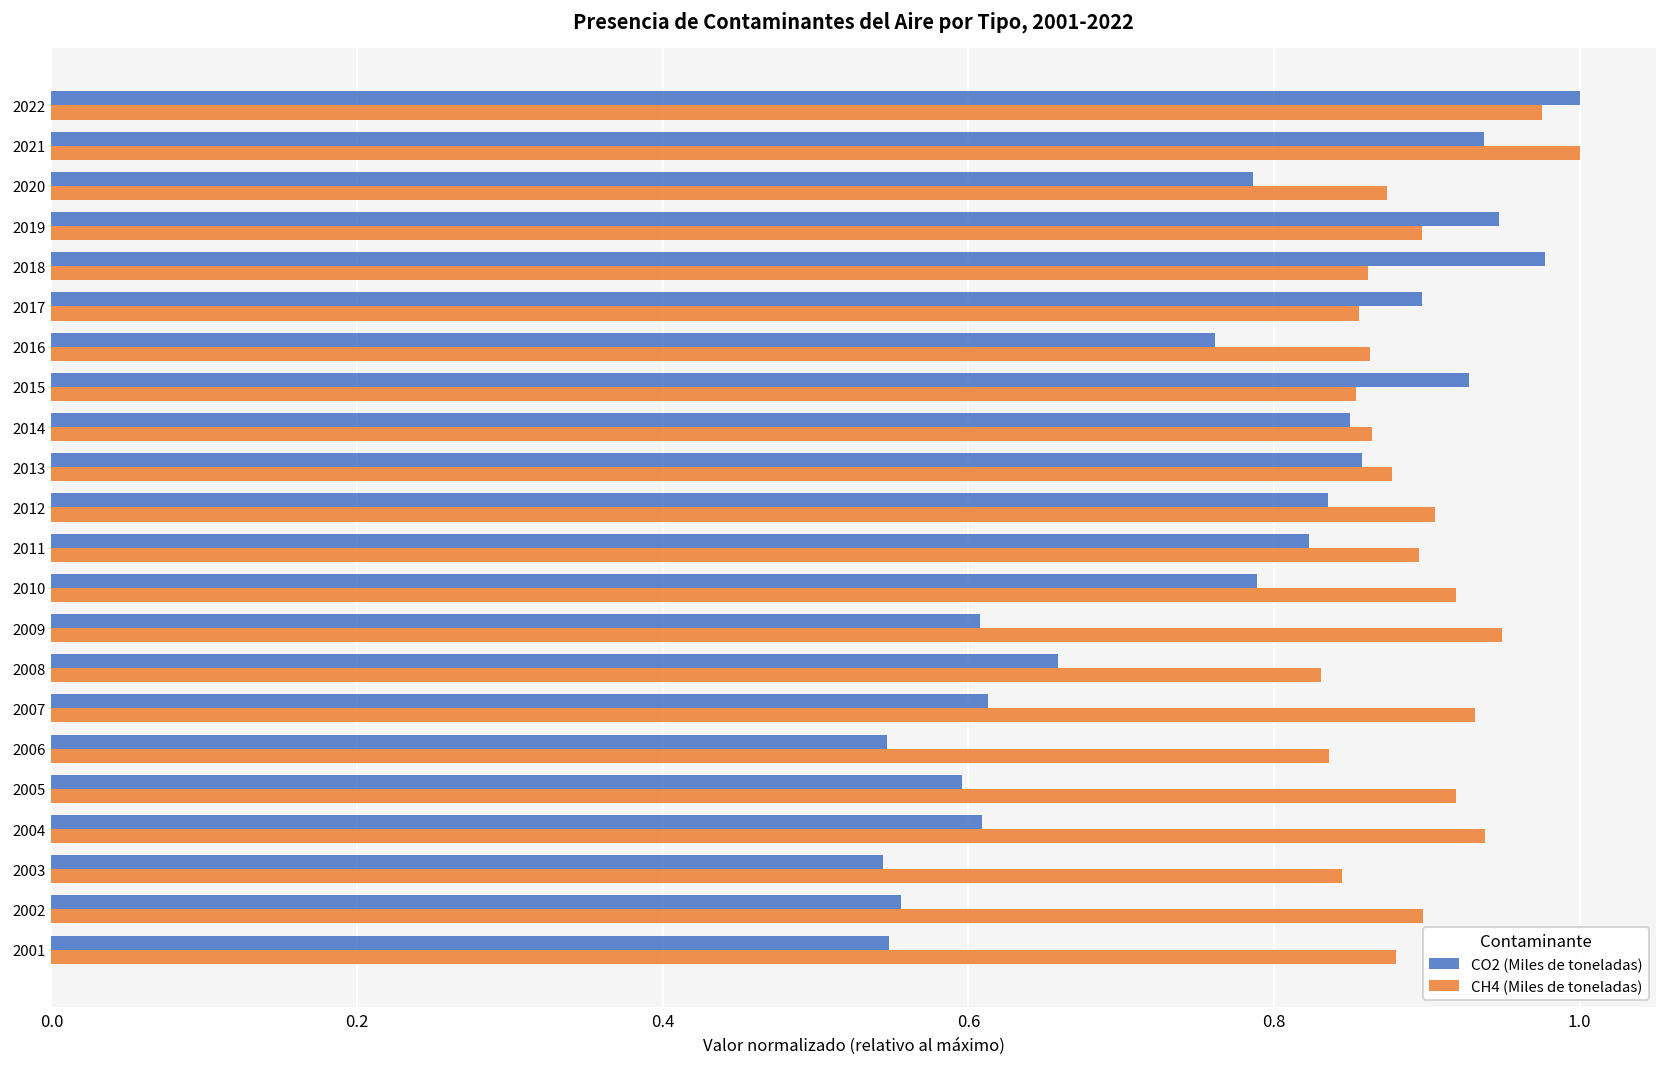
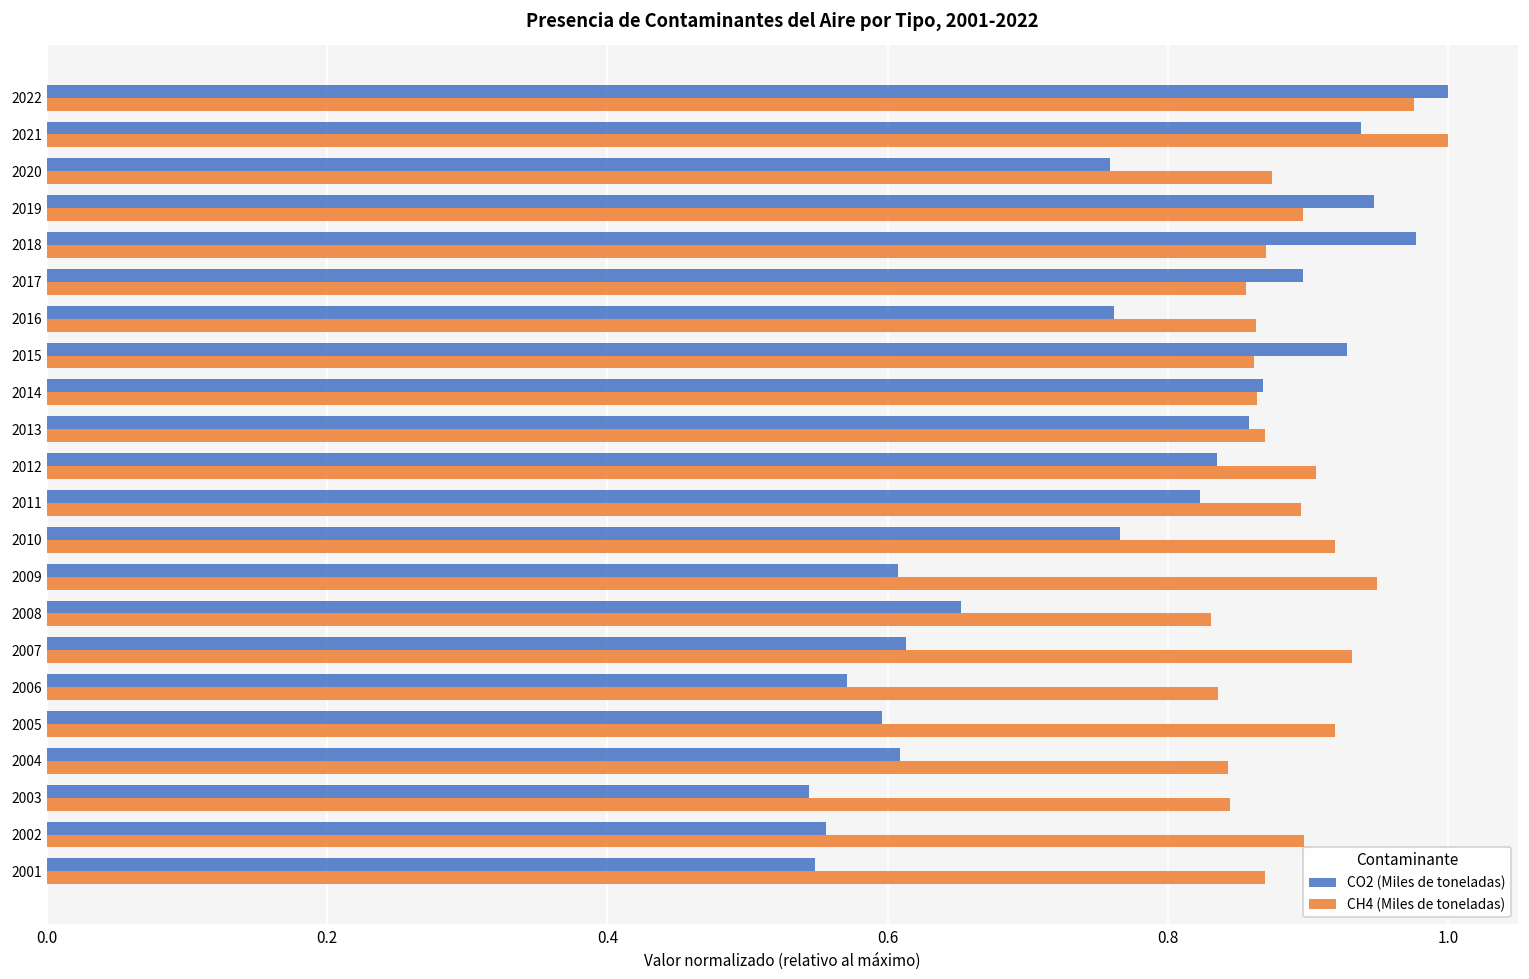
  {
    "CO2 (Miles de toneladas)": {
      "2022": 1.000,
      "2021": 0.938,
-     "2020": 0.786,
+     "2020": 0.759,
      "2019": 0.947,
      "2018": 0.977,
      "2017": 0.897,
      "2016": 0.761,
      "2015": 0.928,
-     "2014": 0.850,
+     "2014": 0.868,
      "2013": 0.858,
      "2012": 0.835,
      "2011": 0.823,
-     "2010": 0.789,
+     "2010": 0.766,
      "2009": 0.608,
-     "2008": 0.659,
+     "2008": 0.652,
      "2007": 0.613,
-     "2006": 0.547,
+     "2006": 0.571,
      "2005": 0.596,
      "2004": 0.609,
      "2003": 0.544,
      "2002": 0.556,
      "2001": 0.548
    },
    "CH4 (Miles de toneladas)": {
      "2022": 0.976,
      "2021": 1.000,
      "2020": 0.874,
      "2019": 0.897,
-     "2018": 0.862,
+     "2018": 0.870,
      "2017": 0.856,
      "2016": 0.863,
-     "2015": 0.854,
+     "2015": 0.861,
      "2014": 0.864,
-     "2013": 0.877,
+     "2013": 0.869,
      "2012": 0.906,
      "2011": 0.895,
      "2010": 0.919,
      "2009": 0.949,
      "2008": 0.831,
      "2007": 0.931,
      "2006": 0.836,
      "2005": 0.919,
-     "2004": 0.938,
+     "2004": 0.843,
      "2003": 0.844,
      "2002": 0.898,
-     "2001": 0.880
+     "2001": 0.869
    }
  }
